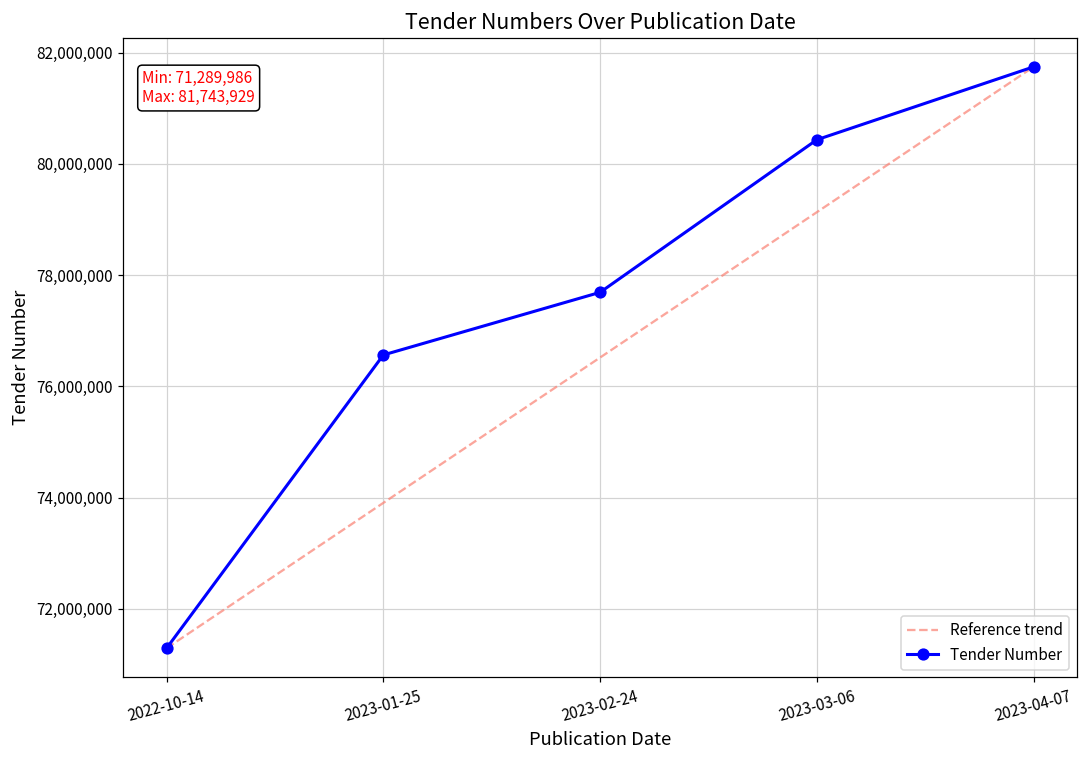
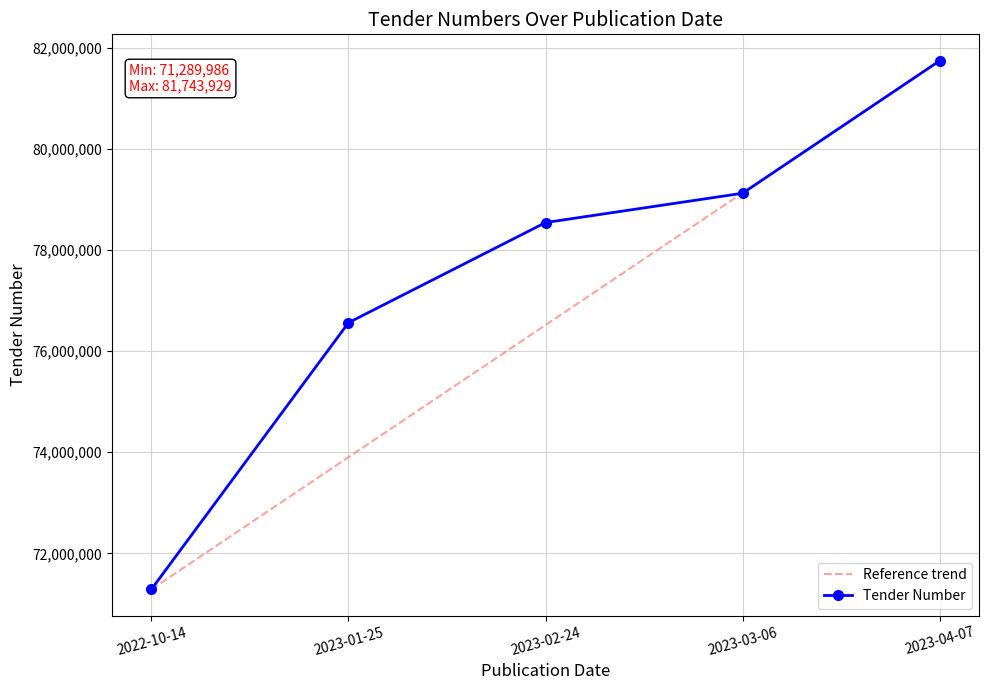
  {
    "Tender Number": {
      "2023-01-25": "76,600,000",
-     "2023-02-24": "77,700,000",
-     "2023-03-06": "80,400,000"
+     "2023-02-24": "78,500,000",
+     "2023-03-06": "79,100,000"
    }
  }
